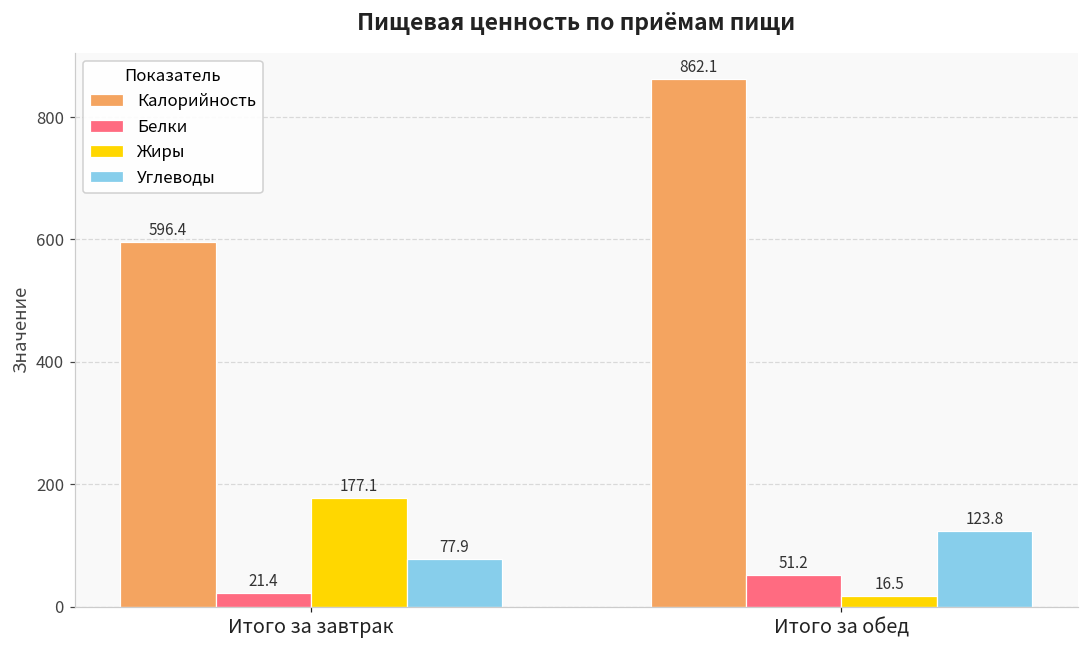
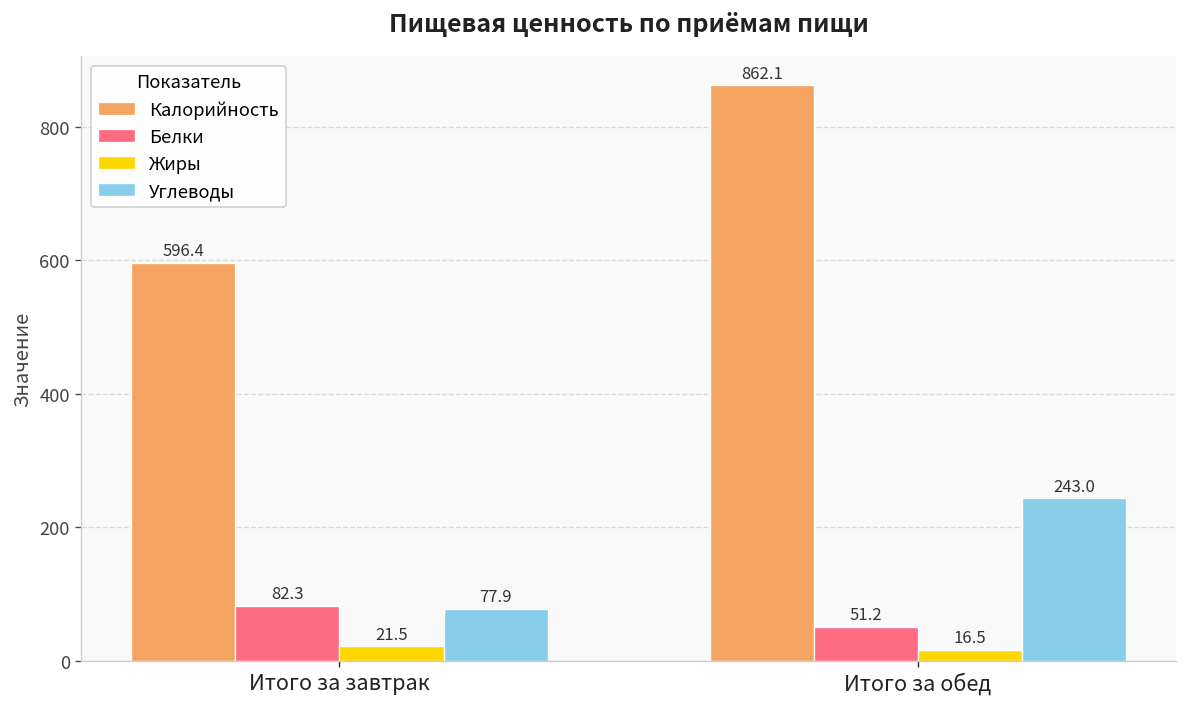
  {
    "Калорийность": {
      "Итого за завтрак": 596.4,
      "Итого за обед": 862.1
    },
    "Белки": {
-     "Итого за завтрак": 21.4,
+     "Итого за завтрак": 82.3,
      "Итого за обед": 51.2
    },
    "Жиры": {
-     "Итого за завтрак": 177.1,
+     "Итого за завтрак": 21.5,
      "Итого за обед": 16.5
    },
    "Углеводы": {
      "Итого за завтрак": 77.9,
-     "Итого за обед": 123.8
+     "Итого за обед": 243.0
    }
  }
